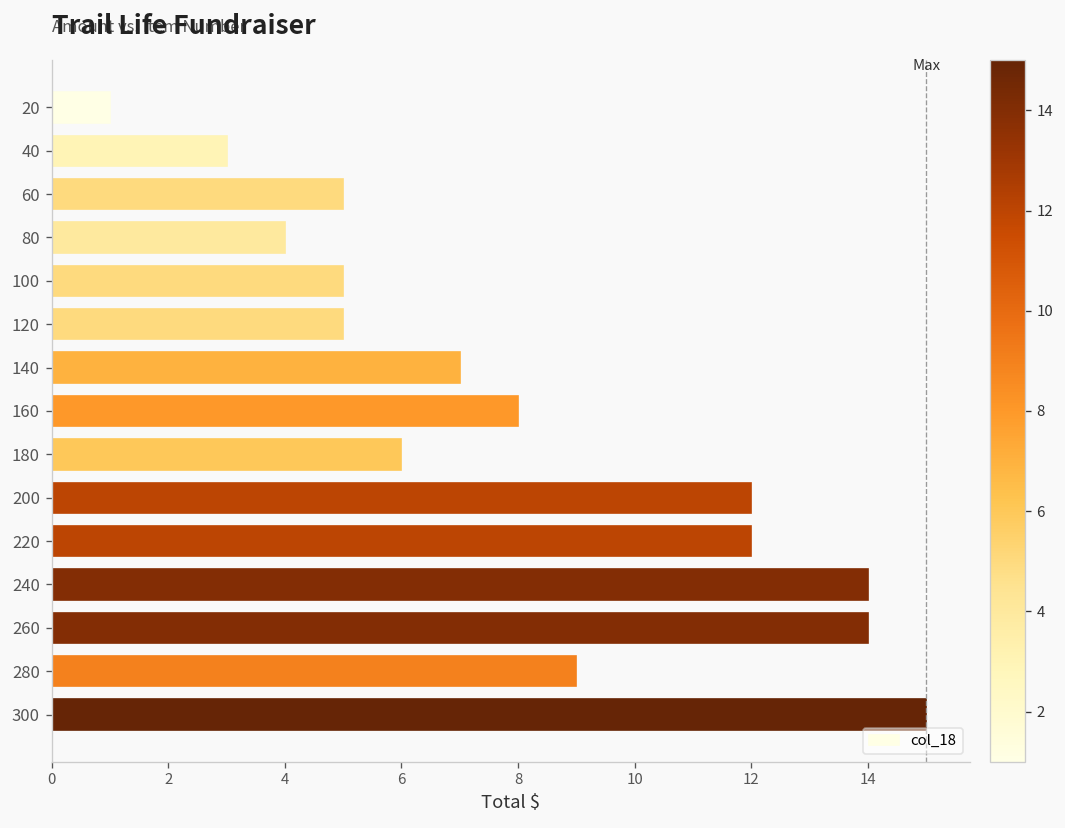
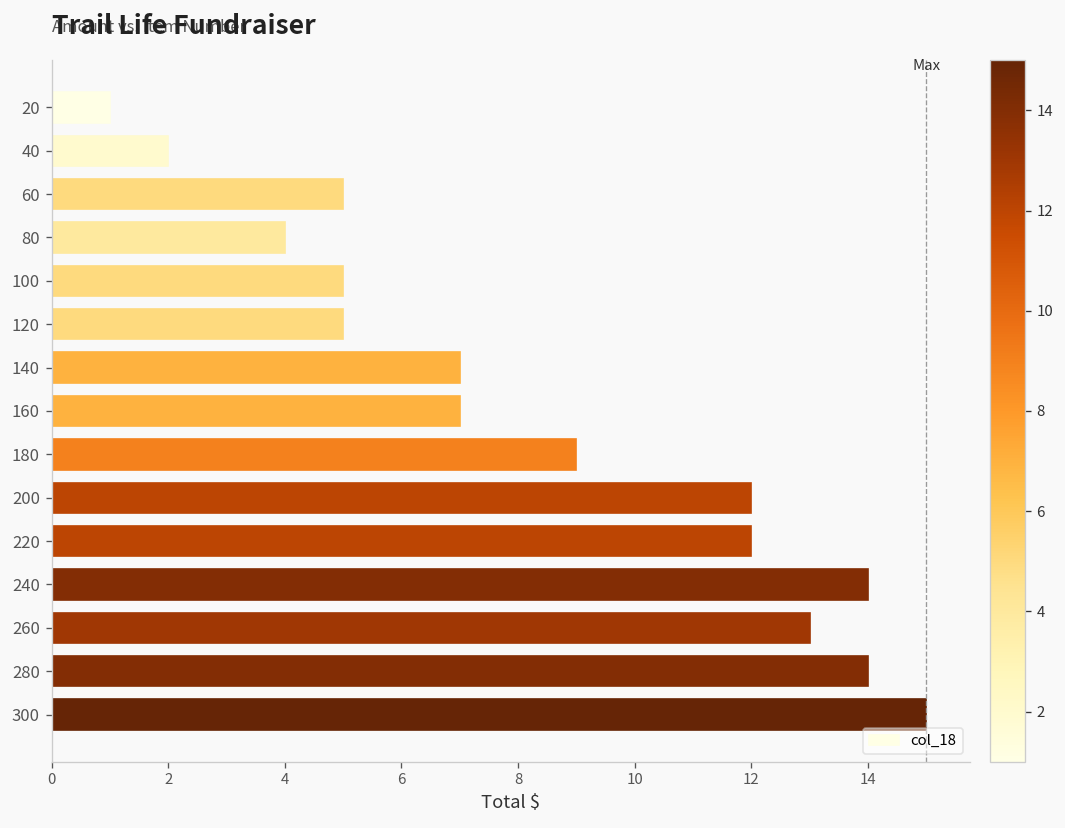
  {
    "20": 1,
-   "40": 3,
+   "40": 2,
    "60": 5,
    "80": 4,
    "100": 5,
    "120": 5,
    "140": 7,
-   "160": 8,
-   "180": 6,
+   "160": 7,
+   "180": 9,
    "200": 12,
    "220": 12,
    "240": 14,
-   "260": 14,
-   "280": 9,
+   "260": 13,
+   "280": 14,
    "300": 15
  }
